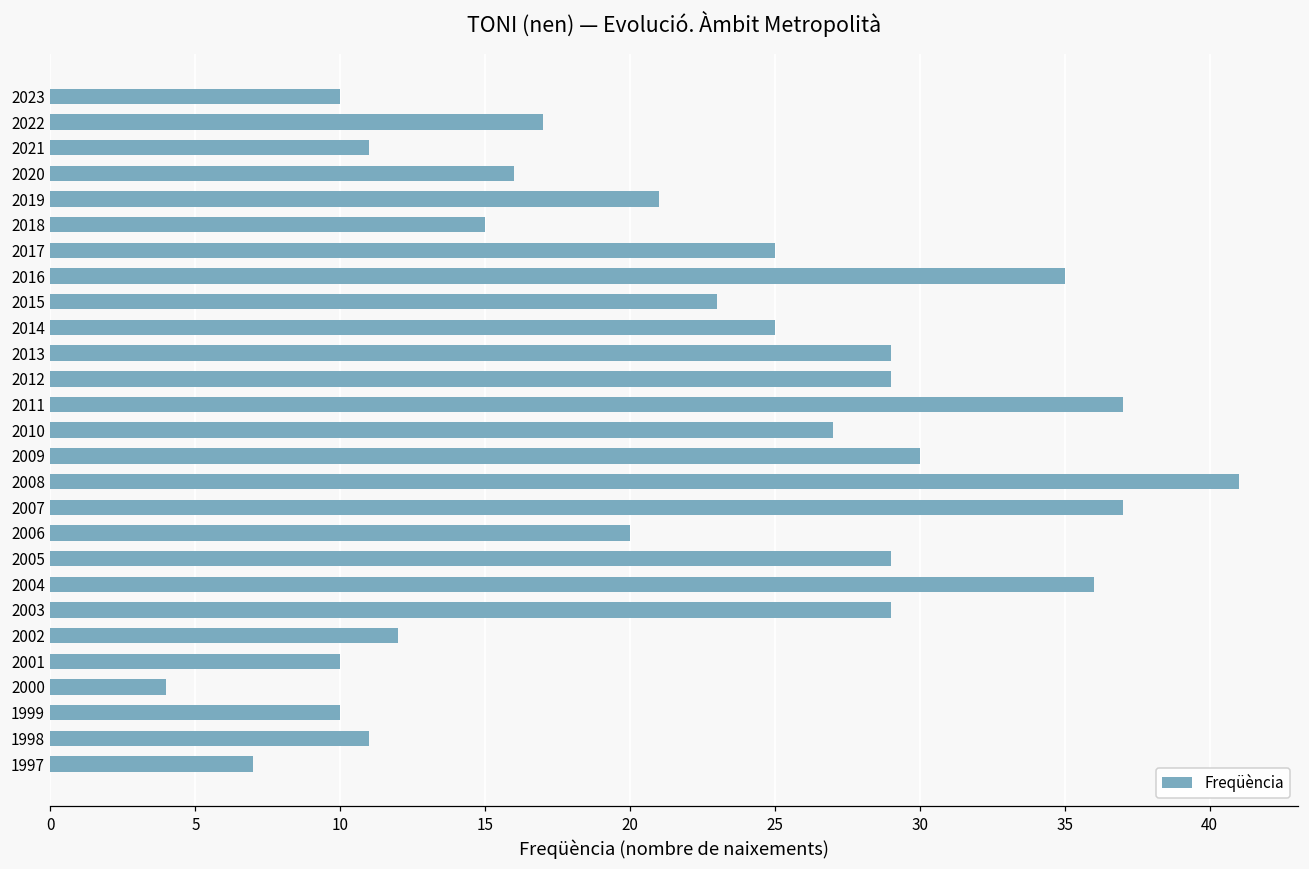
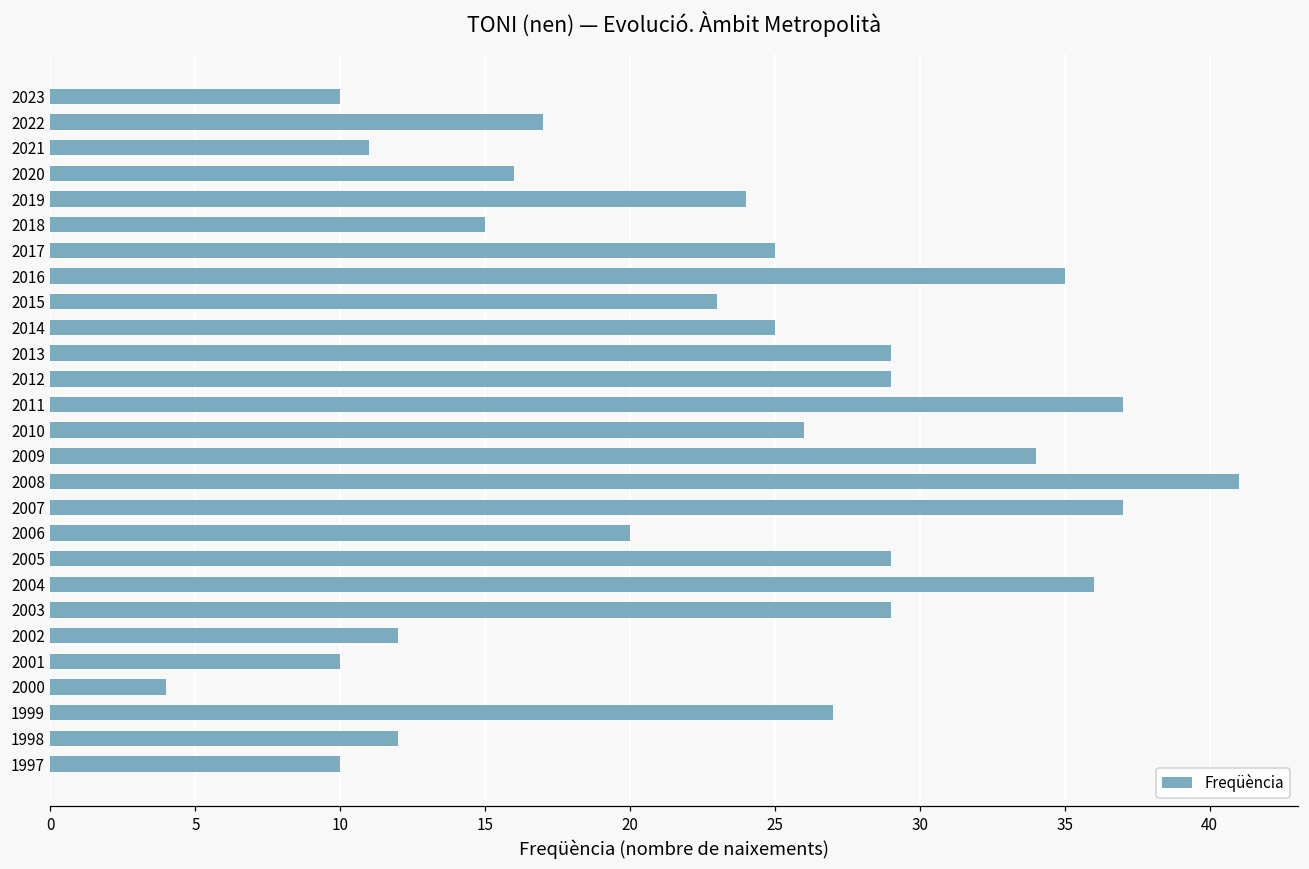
  {
    "2023": 10,
    "2022": 17,
    "2021": 11,
    "2020": 16,
-   "2019": 21,
+   "2019": 24,
    "2018": 15,
    "2017": 25,
    "2016": 35,
    "2015": 23,
    "2014": 25,
    "2013": 29,
    "2012": 29,
    "2011": 37,
-   "2010": 27,
-   "2009": 30,
+   "2010": 26,
+   "2009": 34,
    "2008": 41,
    "2007": 37,
    "2006": 20,
    "2005": 29,
    "2004": 36,
    "2003": 29,
    "2002": 12,
    "2001": 10,
    "2000": 4,
-   "1999": 10,
-   "1998": 11,
-   "1997": 7
+   "1999": 27,
+   "1998": 12,
+   "1997": 10
  }
